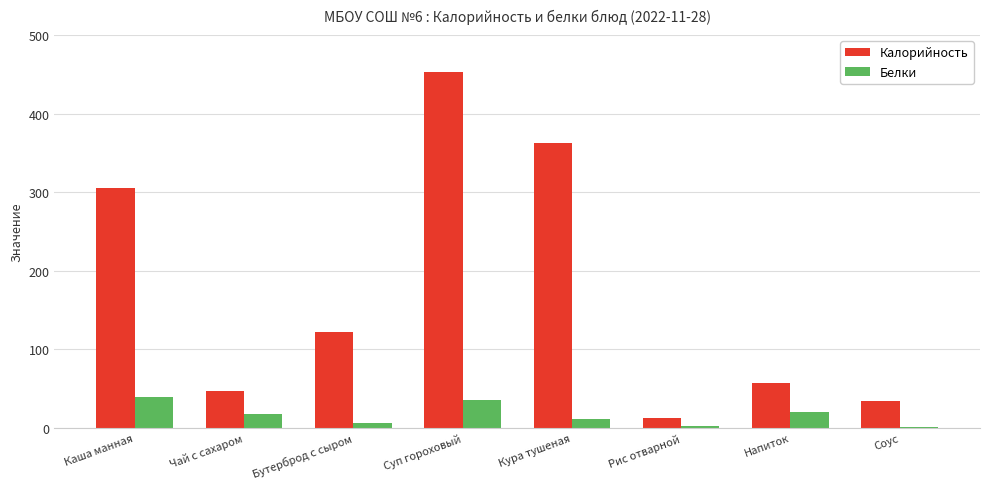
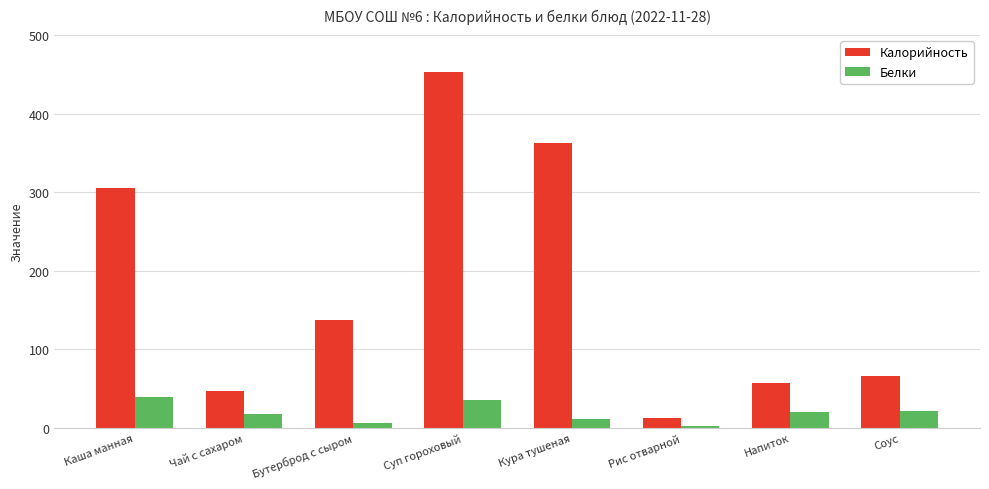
  {
    "Калорийность": {
      "Каша манная": 310,
      "Чай с сахаром": 50,
-     "Бутерброд с сыром": 120,
+     "Бутерброд с сыром": 140,
      "Суп гороховый": 450,
      "Кура тушеная": 360,
      "Рис отварной": 10,
      "Напиток": 60,
-     "Соус": 30
+     "Соус": 70
    },
    "Белки": {
      "Каша манная": 40,
      "Чай с сахаром": 20,
      "Бутерброд с сыром": 10,
      "Суп гороховый": 40,
      "Кура тушеная": 10,
      "Напиток": 20,
-     "Соус": 0
+     "Соус": 20
    }
  }
